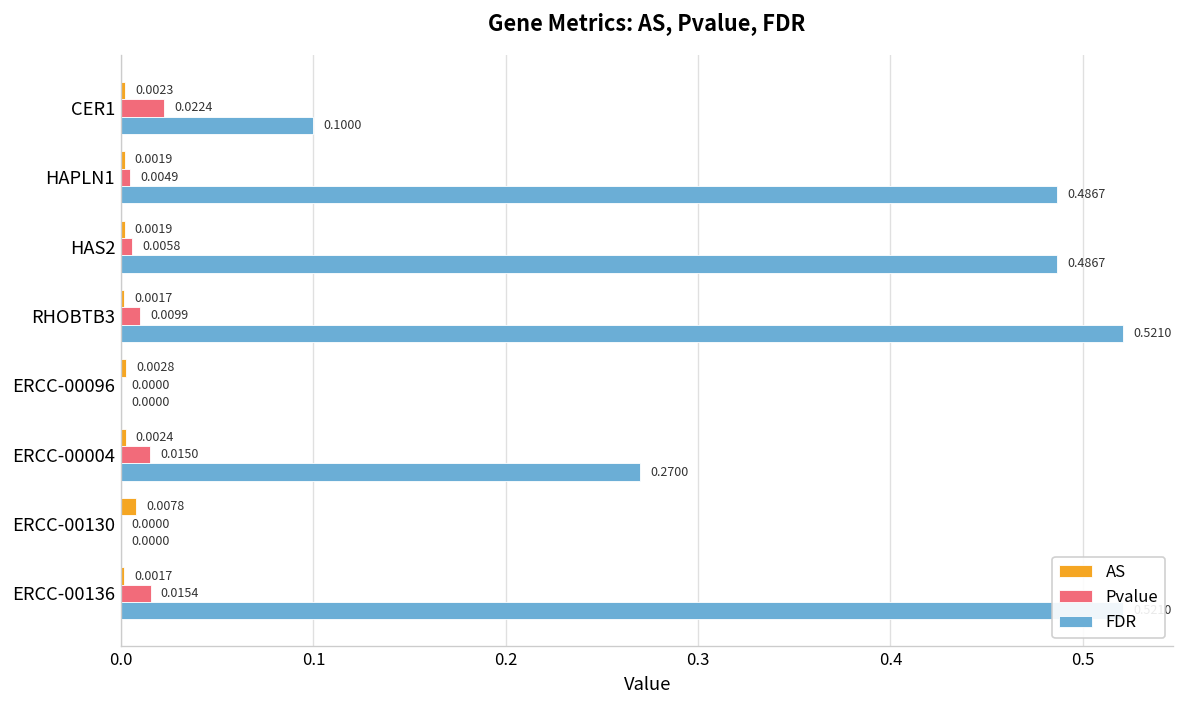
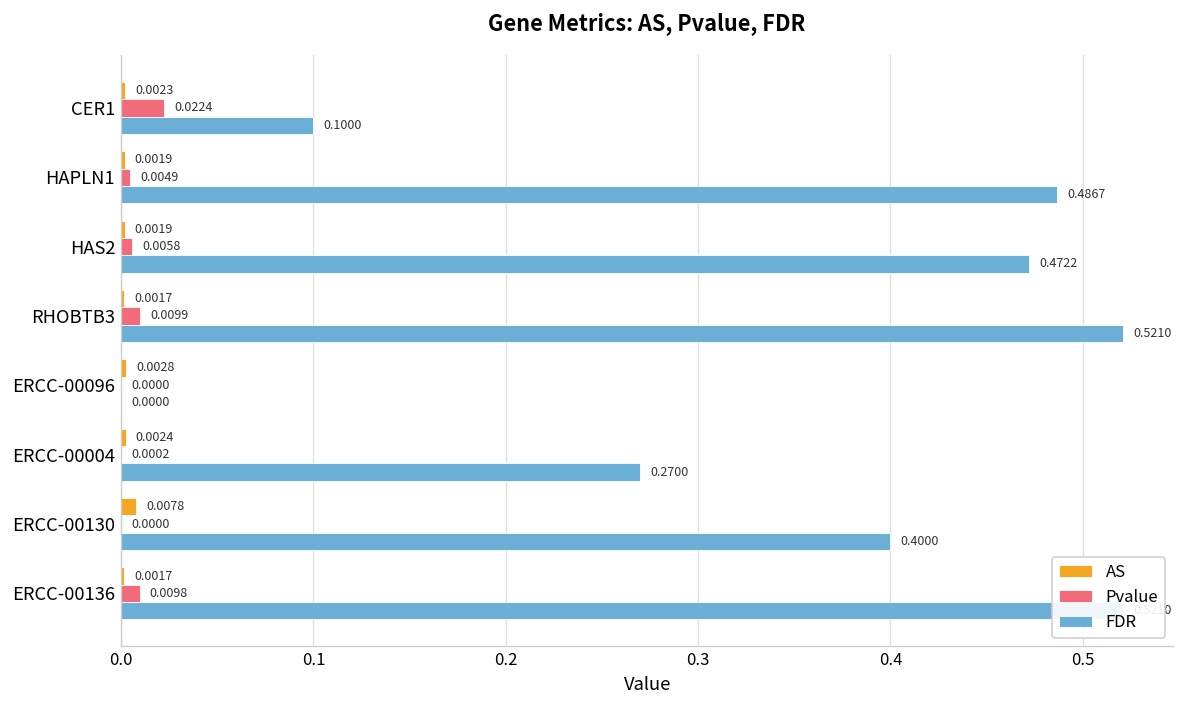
  {
    "AS": {
      "CER1": 0.0023,
      "HAPLN1": 0.0019,
      "HAS2": 0.0019,
      "RHOBTB3": 0.0017,
      "ERCC-00096": 0.0028,
      "ERCC-00004": 0.0024,
      "ERCC-00130": 0.0078,
      "ERCC-00136": 0.0017
    },
    "Pvalue": {
      "CER1": 0.0224,
      "HAPLN1": 0.0049,
      "HAS2": 0.0058,
      "RHOBTB3": 0.0099,
      "ERCC-00096": 0.0000,
-     "ERCC-00004": 0.0150,
+     "ERCC-00004": 0.0002,
      "ERCC-00130": 0.0000,
-     "ERCC-00136": 0.0154
+     "ERCC-00136": 0.0098
    },
    "FDR": {
      "CER1": 0.1000,
      "HAPLN1": 0.4867,
-     "HAS2": 0.4867,
+     "HAS2": 0.4722,
      "RHOBTB3": 0.5210,
      "ERCC-00096": 0.0000,
      "ERCC-00004": 0.2700,
-     "ERCC-00130": 0.0000
+     "ERCC-00130": 0.4000
    }
  }
